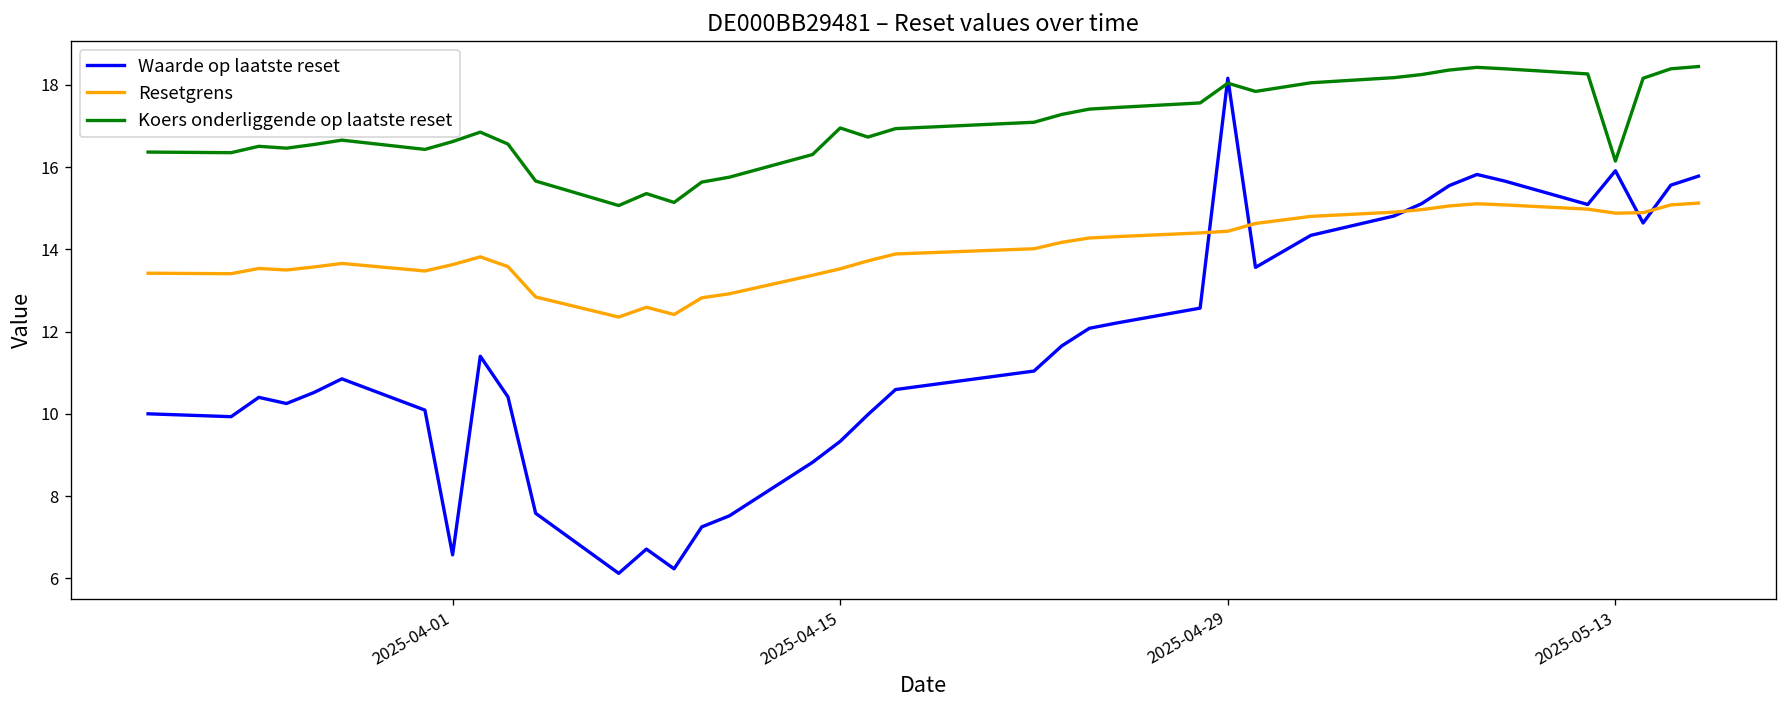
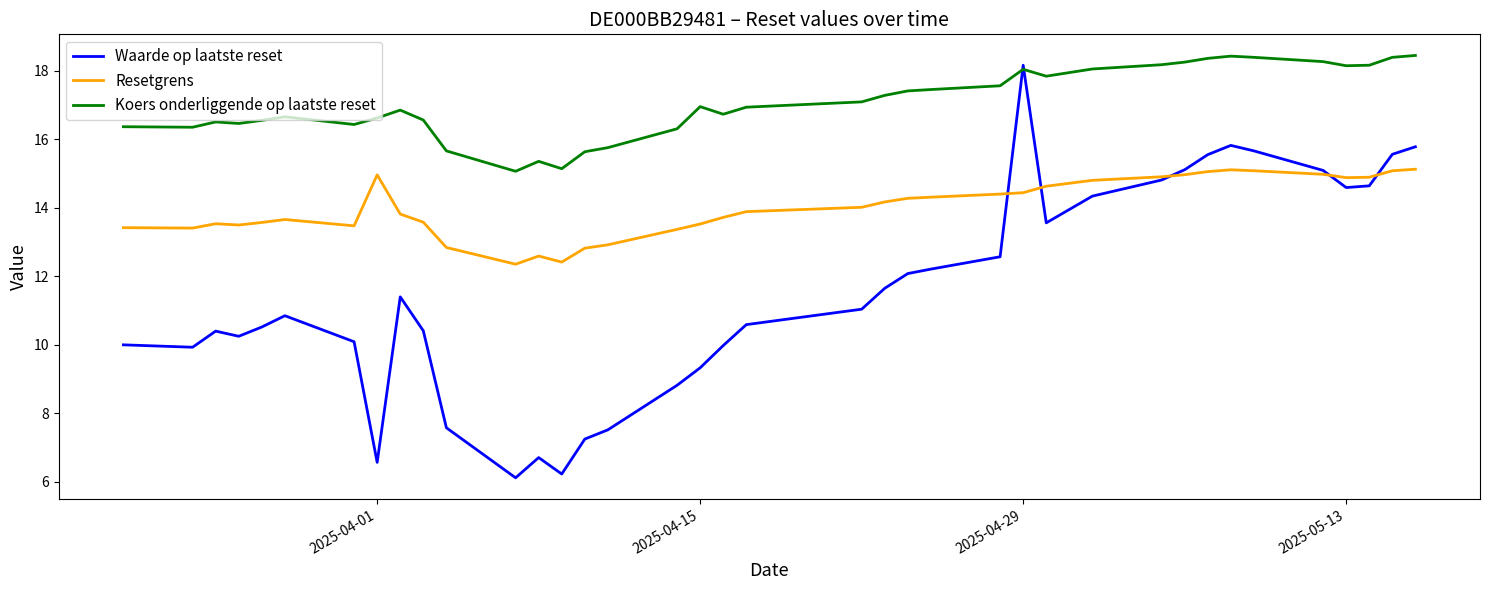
  {
    "Waarde op laatste reset": {
      "2025-04-01": 6.6,
      "2025-04-15": 9.3,
      "2025-04-29": 18.2,
-     "2025-05-13": 15.9
+     "2025-05-13": 14.6
    },
    "Resetgrens": {
-     "2025-04-01": 13.6,
+     "2025-04-01": 15.0,
      "2025-04-15": 13.5,
      "2025-04-29": 14.4,
      "2025-05-13": 14.9
    },
    "Koers onderliggende op laatste reset": {
      "2025-04-15": 17.0,
      "2025-04-29": 18.0,
-     "2025-05-13": 16.1
+     "2025-05-13": 18.1
    }
  }
